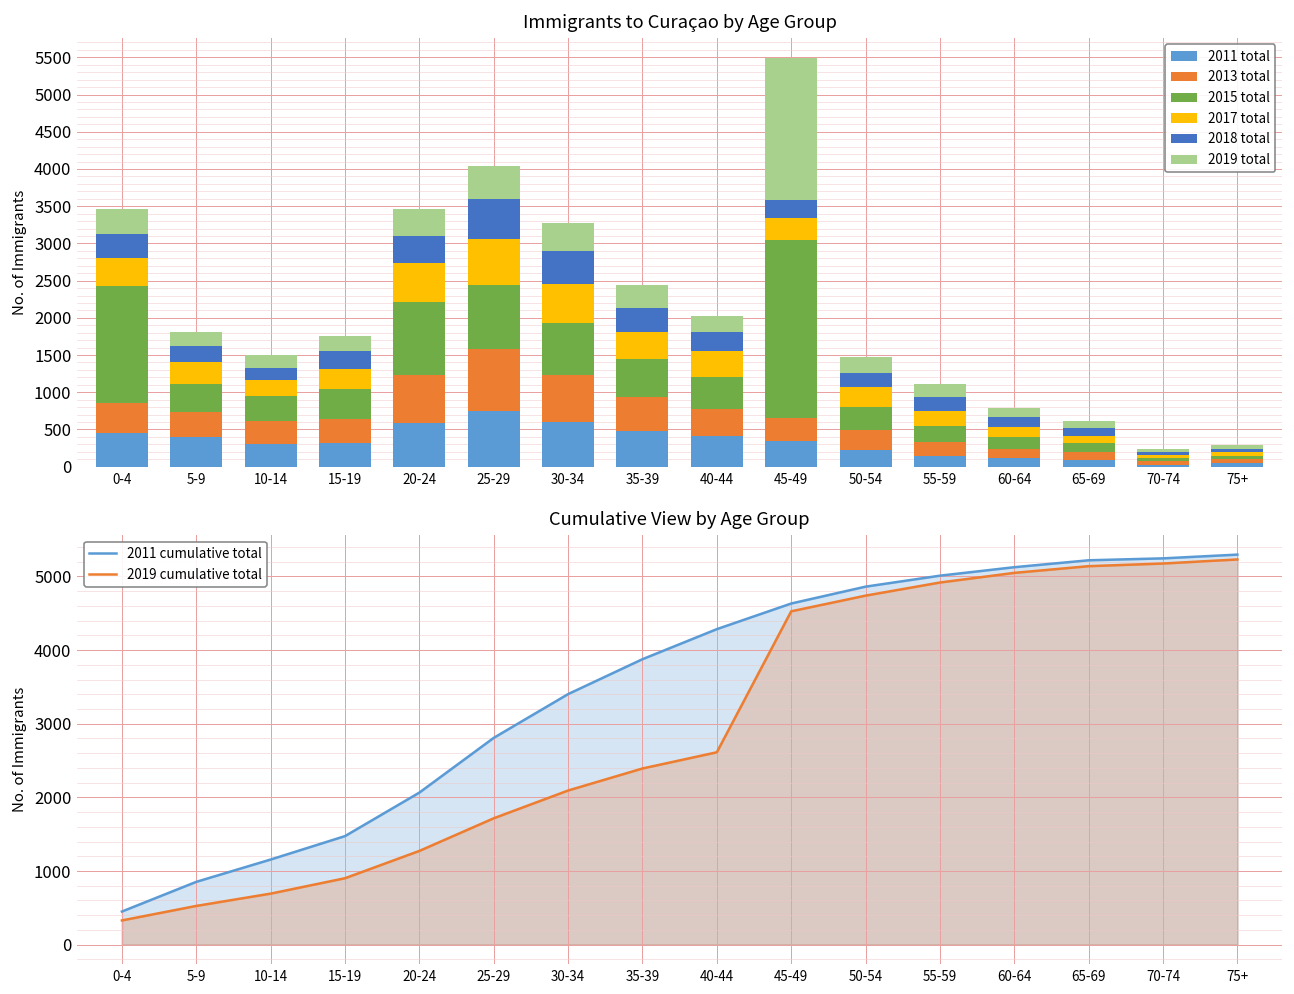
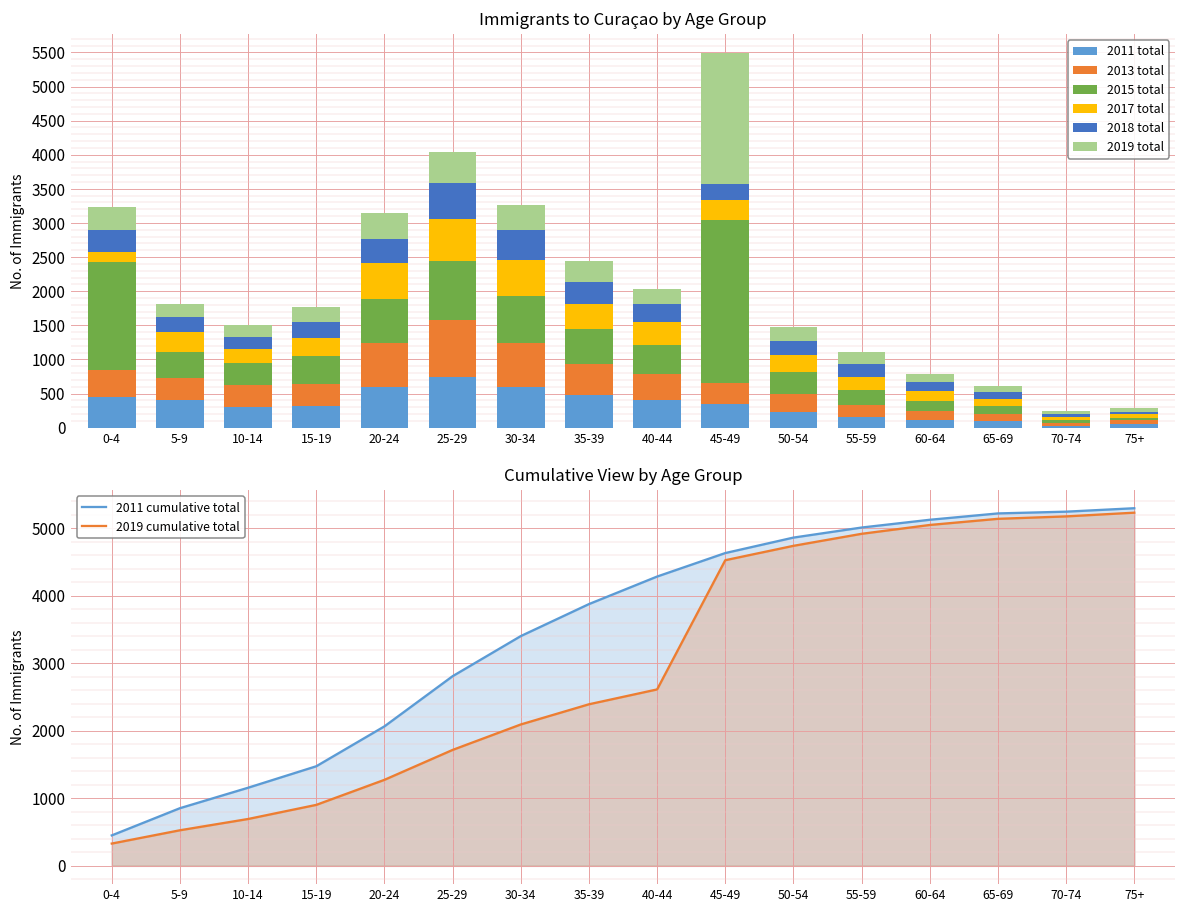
  {
    "Immigrants to Curaçao by Age Group": {
      "2013 total": {
        "0-4": 400,
        "5-9": 300,
        "10-14": 300,
        "15-19": 300,
        "20-24": 600,
        "25-29": 800,
        "30-34": 600,
        "35-39": 500,
        "40-44": 400,
        "45-49": 300,
        "50-54": 300,
        "55-59": 200,
        "60-64": 100,
        "65-69": 100,
        "70-74": 0,
        "75+": 100
      },
      "2015 total": {
        "0-4": 1600,
        "5-9": 400,
        "10-14": 300,
        "15-19": 400,
-       "20-24": 1000,
+       "20-24": 600,
        "25-29": 900,
        "30-34": 700,
        "35-39": 500,
        "40-44": 400,
        "45-49": 2400,
        "50-54": 300,
        "55-59": 200,
        "60-64": 200,
        "65-69": 100,
        "70-74": 0
      },
      "2017 total": {
-       "0-4": 400,
+       "0-4": 100,
        "5-9": 300,
        "10-14": 200,
        "15-19": 300,
        "20-24": 500,
        "25-29": 600,
        "30-34": 500,
        "35-39": 400,
        "40-44": 300,
        "45-49": 300,
        "50-54": 300,
        "55-59": 200,
        "60-64": 100,
        "65-69": 100,
        "75+": 100
      },
      "2019 total": {
        "0-4": 300,
        "5-9": 200,
        "10-14": 200,
        "15-19": 200,
        "20-24": 400,
        "25-29": 400,
        "30-34": 400,
        "35-39": 300,
        "40-44": 200,
        "45-49": 1900,
        "50-54": 200,
        "55-59": 200,
        "60-64": 100,
        "65-69": 100,
        "75+": 100
      }
    },
    "Cumulative View by Age Group": {
      "2011 cumulative total": {
        "0-4": 500,
        "5-9": 900,
        "10-14": 1200,
        "15-19": 1500,
        "20-24": 2100,
        "25-29": 2800,
        "30-34": 3400,
        "35-39": 3900,
        "40-44": 4300,
        "45-49": 4600,
        "50-54": 4900,
        "55-59": 5000,
        "60-64": 5100,
        "65-69": 5200,
        "70-74": 5200,
        "75+": 5300
      },
      "2019 cumulative total": {
        "0-4": 300,
        "5-9": 500,
        "10-14": 700,
        "15-19": 900,
        "20-24": 1300,
        "25-29": 1700,
        "30-34": 2100,
        "35-39": 2400,
        "40-44": 2600,
        "45-49": 4500,
        "50-54": 4700,
        "55-59": 4900,
        "60-64": 5000,
        "65-69": 5100,
        "70-74": 5200,
        "75+": 5200
      }
    }
  }
